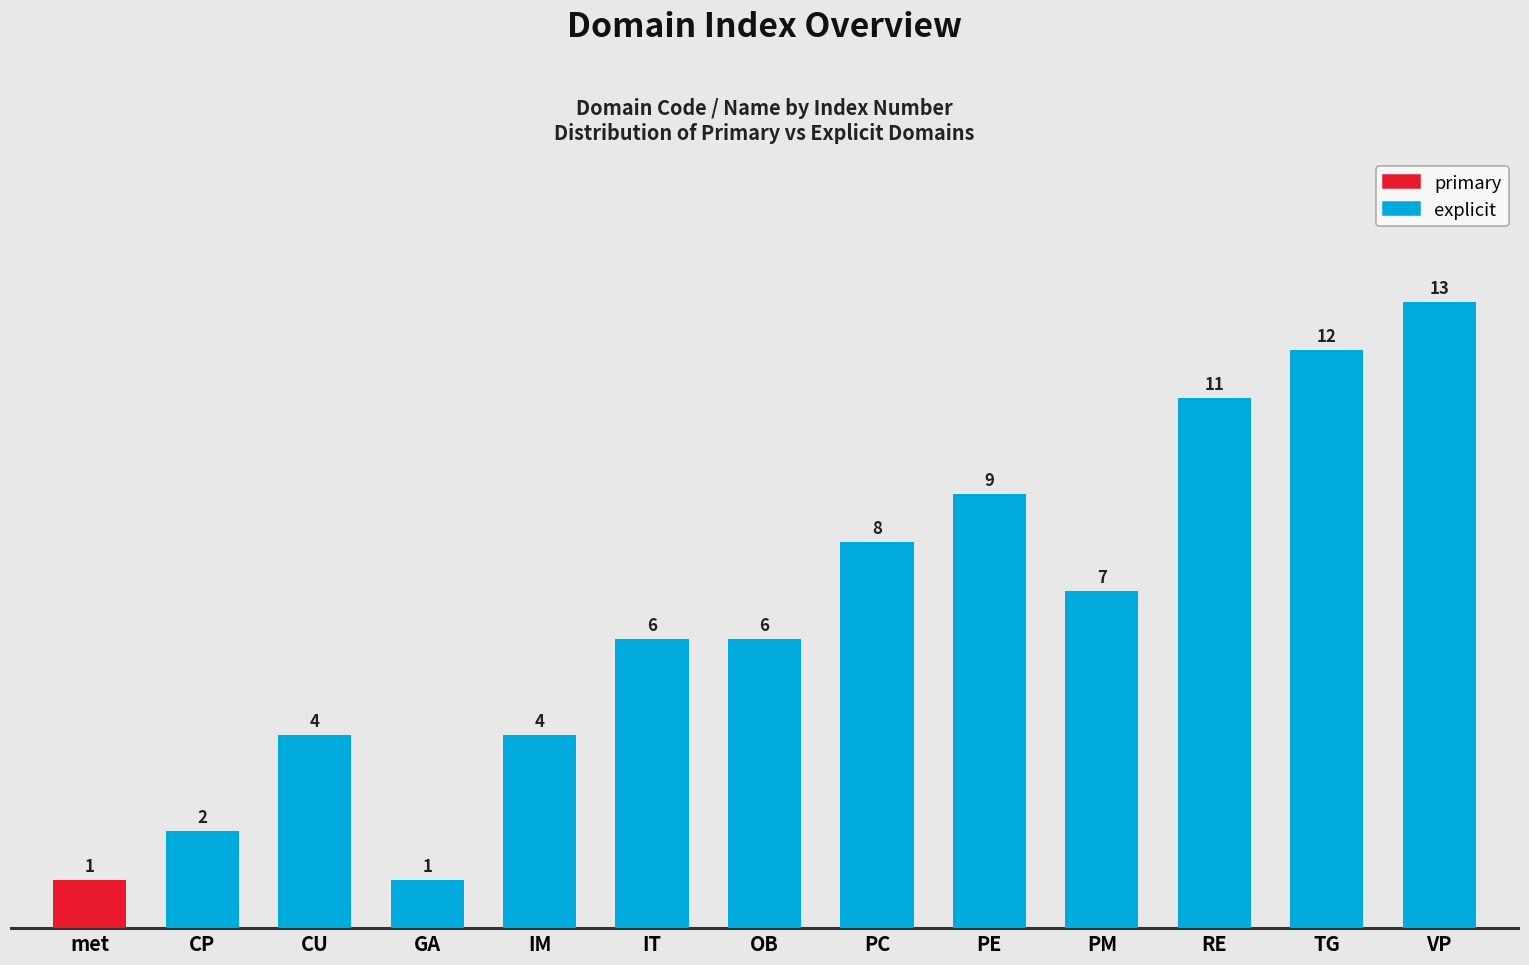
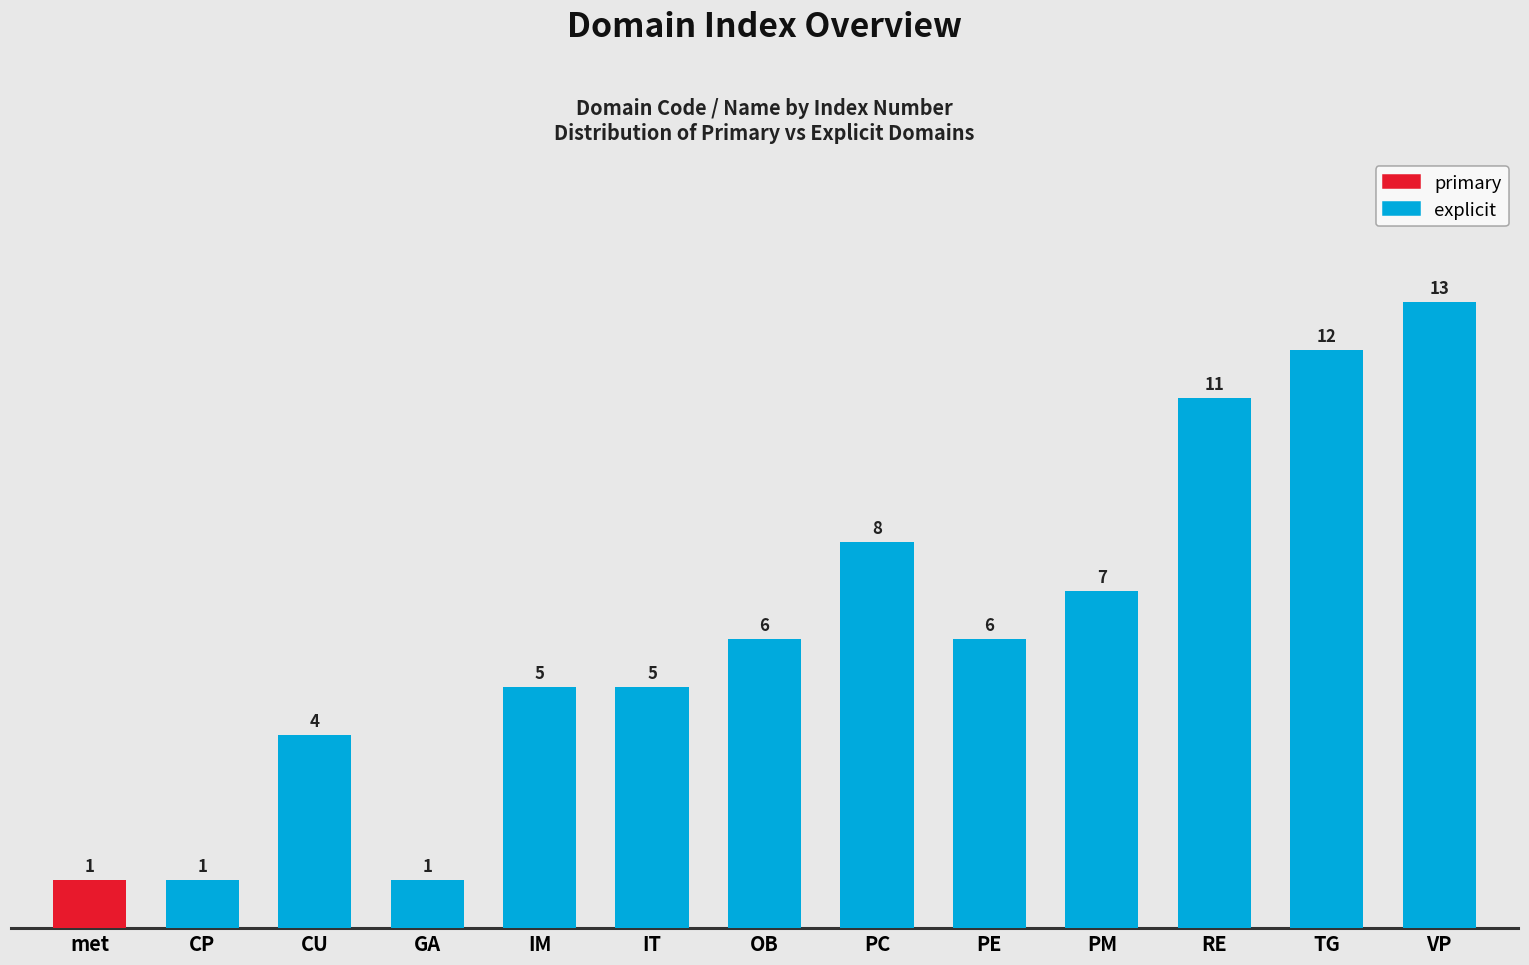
  {
    "met": 1,
-   "CP": 2,
+   "CP": 1,
    "CU": 4,
    "GA": 1,
-   "IM": 4,
-   "IT": 6,
+   "IM": 5,
+   "IT": 5,
    "OB": 6,
    "PC": 8,
-   "PE": 9,
+   "PE": 6,
    "PM": 7,
    "RE": 11,
    "TG": 12,
    "VP": 13
  }
